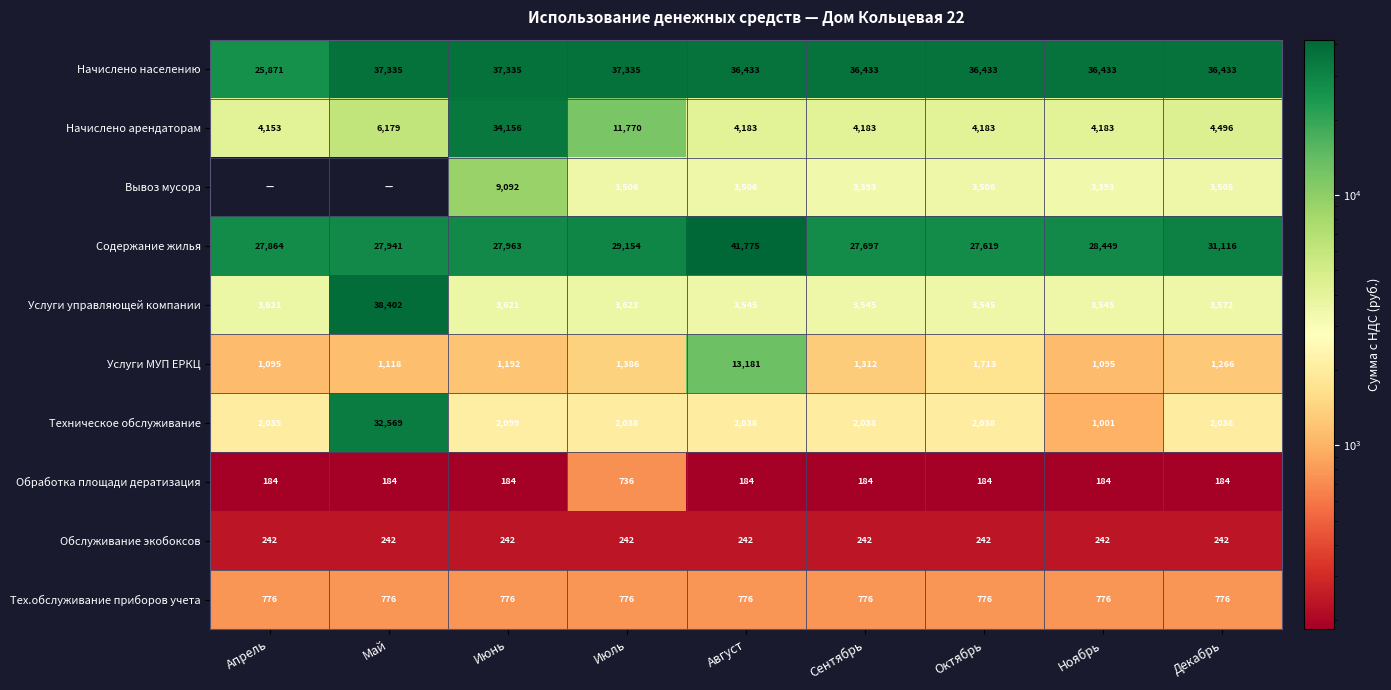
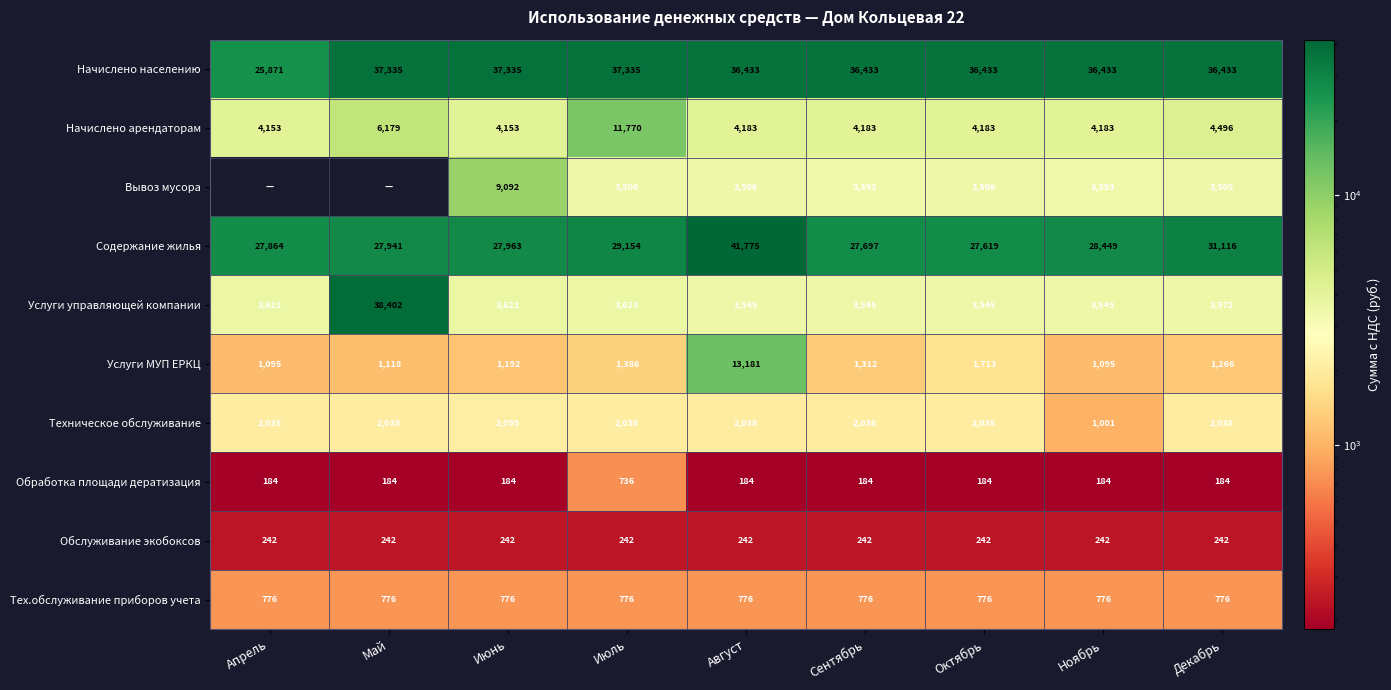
  {
    "Начислено населению": {
      "Апрель": "25,871",
      "Май": "37,335",
      "Июнь": "37,335",
      "Июль": "37,335",
      "Август": "36,433",
      "Сентябрь": "36,433",
      "Октябрь": "36,433",
      "Ноябрь": "36,433",
      "Декабрь": "36,433"
    },
    "Начислено арендаторам": {
      "Апрель": "4,153",
      "Май": "6,179",
-     "Июнь": "34,156",
+     "Июнь": "4,153",
      "Июль": "11,770",
      "Август": "4,183",
      "Сентябрь": "4,183",
      "Октябрь": "4,183",
      "Ноябрь": "4,183",
      "Декабрь": "4,496"
    },
    "Вывоз мусора": {
      "Июнь": "9,092",
      "Июль": "3,506",
      "Август": "3,506",
      "Сентябрь": "3,393",
      "Октябрь": "3,506",
      "Ноябрь": "3,393",
      "Декабрь": "3,505"
    },
    "Содержание жилья": {
      "Апрель": "27,864",
      "Май": "27,941",
      "Июнь": "27,963",
      "Июль": "29,154",
      "Август": "41,775",
      "Сентябрь": "27,697",
      "Октябрь": "27,619",
      "Ноябрь": "28,449",
      "Декабрь": "31,116"
    },
    "Услуги управляющей компании": {
      "Апрель": "3,621",
      "Май": "38,402",
      "Июнь": "3,621",
      "Июль": "3,623",
      "Август": "3,545",
      "Сентябрь": "3,545",
      "Октябрь": "3,545",
      "Ноябрь": "3,545",
      "Декабрь": "3,572"
    },
    "Услуги МУП ЕРКЦ": {
      "Апрель": "1,095",
      "Май": "1,118",
      "Июнь": "1,192",
      "Июль": "1,386",
      "Август": "13,181",
      "Сентябрь": "1,312",
      "Октябрь": "1,713",
      "Ноябрь": "1,095",
      "Декабрь": "1,266"
    },
    "Техническое обслуживание": {
      "Апрель": "2,035",
-     "Май": "32,569",
+     "Май": "2,035",
      "Июнь": "2,099",
      "Июль": "2,038",
      "Август": "2,038",
      "Сентябрь": "2,038",
      "Октябрь": "2,038",
      "Ноябрь": "1,001",
      "Декабрь": "2,038"
    },
    "Обработка площади дератизация": {
      "Апрель": "184",
      "Май": "184",
      "Июнь": "184",
      "Июль": "736",
      "Август": "184",
      "Сентябрь": "184",
      "Октябрь": "184",
      "Ноябрь": "184",
      "Декабрь": "184"
    },
    "Обслуживание экобоксов": {
      "Апрель": "242",
      "Май": "242",
      "Июнь": "242",
      "Июль": "242",
      "Август": "242",
      "Сентябрь": "242",
      "Октябрь": "242",
      "Ноябрь": "242",
      "Декабрь": "242"
    },
    "Тех.обслуживание приборов учета": {
      "Апрель": "776",
      "Май": "776",
      "Июнь": "776",
      "Июль": "776",
      "Август": "776",
      "Сентябрь": "776",
      "Октябрь": "776",
      "Ноябрь": "776",
      "Декабрь": "776"
    }
  }
